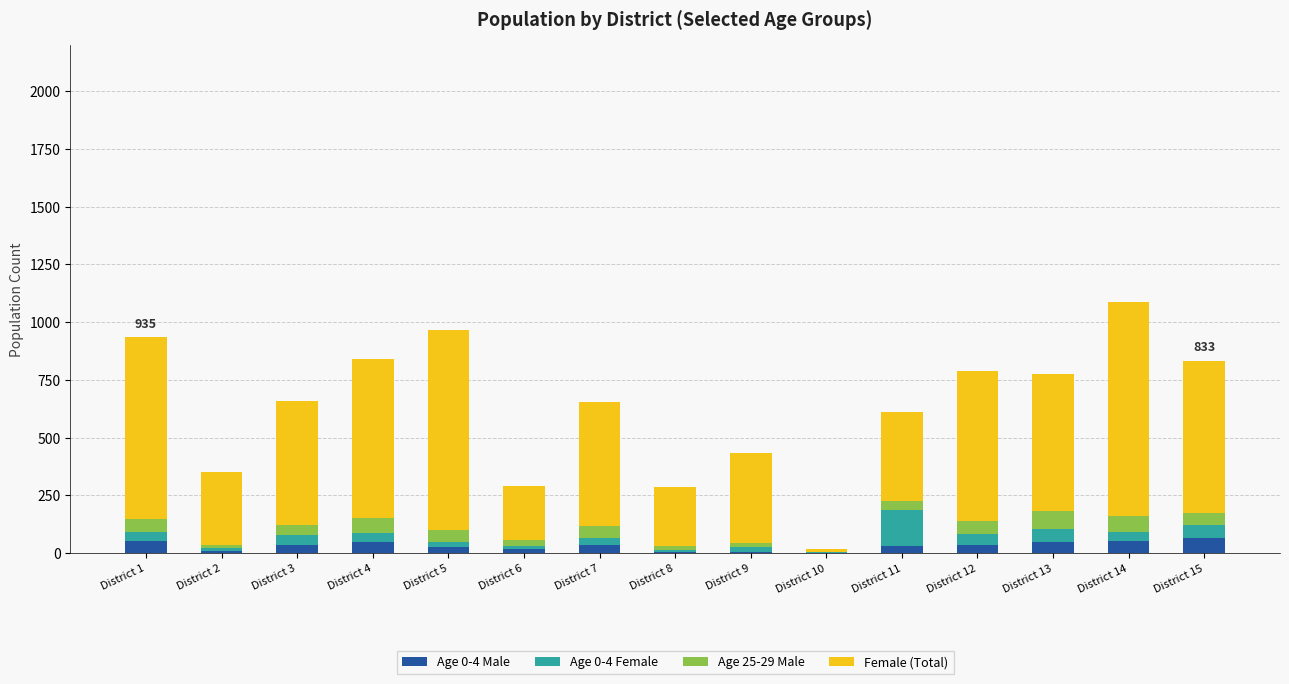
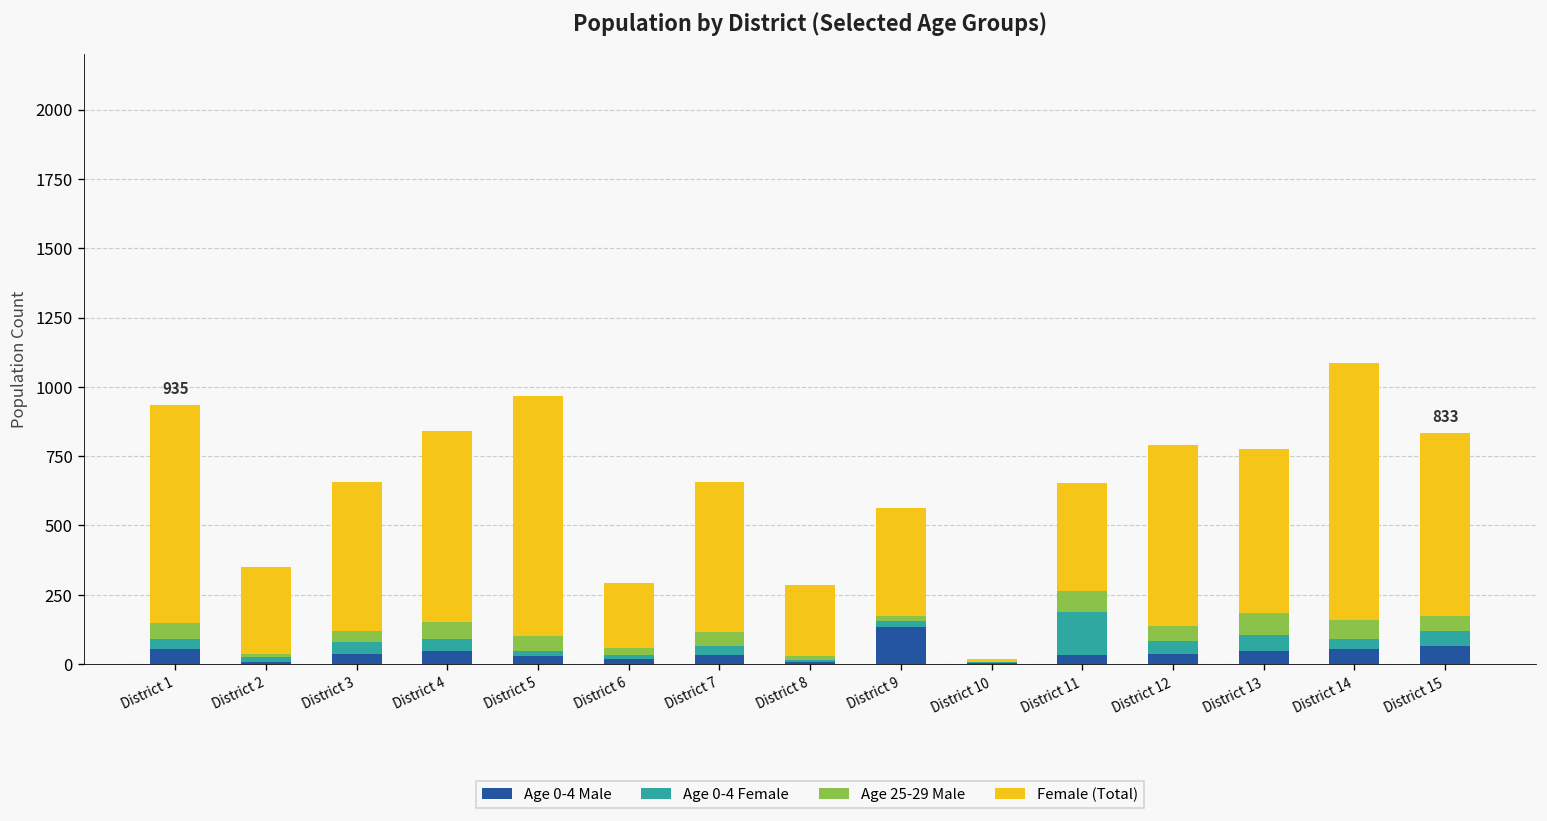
  {
    "Age 0-4 Male": {
      "District 1": 50,
      "District 3": 40,
      "District 4": 50,
      "District 5": 30,
      "District 6": 20,
      "District 7": 30,
-     "District 9": 10,
+     "District 9": 140,
      "District 11": 30,
      "District 12": 40,
      "District 13": 50,
      "District 14": 60,
      "District 15": 70
    },
    "Age 0-4 Female": {
      "District 1": 40,
      "District 2": 20,
      "District 3": 40,
      "District 4": 40,
      "District 5": 20,
      "District 6": 20,
      "District 7": 30,
      "District 9": 20,
      "District 11": 160,
      "District 12": 50,
      "District 13": 60,
      "District 14": 40,
      "District 15": 60
    },
    "Age 25-29 Male": {
      "District 1": 60,
      "District 2": 10,
      "District 3": 40,
      "District 4": 60,
      "District 5": 50,
      "District 6": 20,
      "District 7": 50,
      "District 8": 20,
      "District 9": 20,
-     "District 11": 40,
+     "District 11": 80,
      "District 12": 50,
      "District 13": 80,
      "District 14": 70,
      "District 15": 50
    },
    "Female (Total)": {
      "District 2": 320,
      "District 3": 540,
      "District 4": 690,
      "District 5": 870,
      "District 6": 240,
      "District 7": 540,
      "District 8": 260,
      "District 9": 390,
      "District 10": 10,
      "District 11": 390,
      "District 12": 650,
      "District 13": 590,
      "District 14": 930
    }
  }
